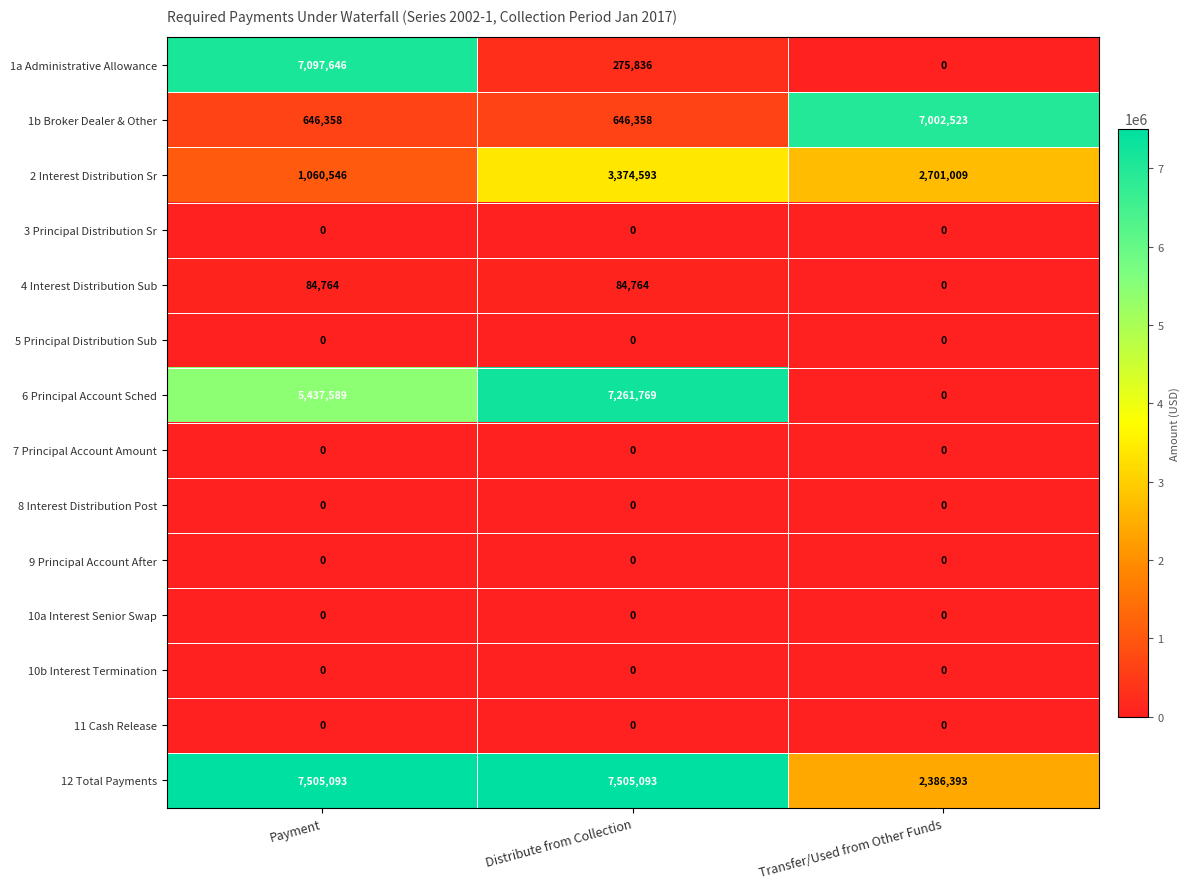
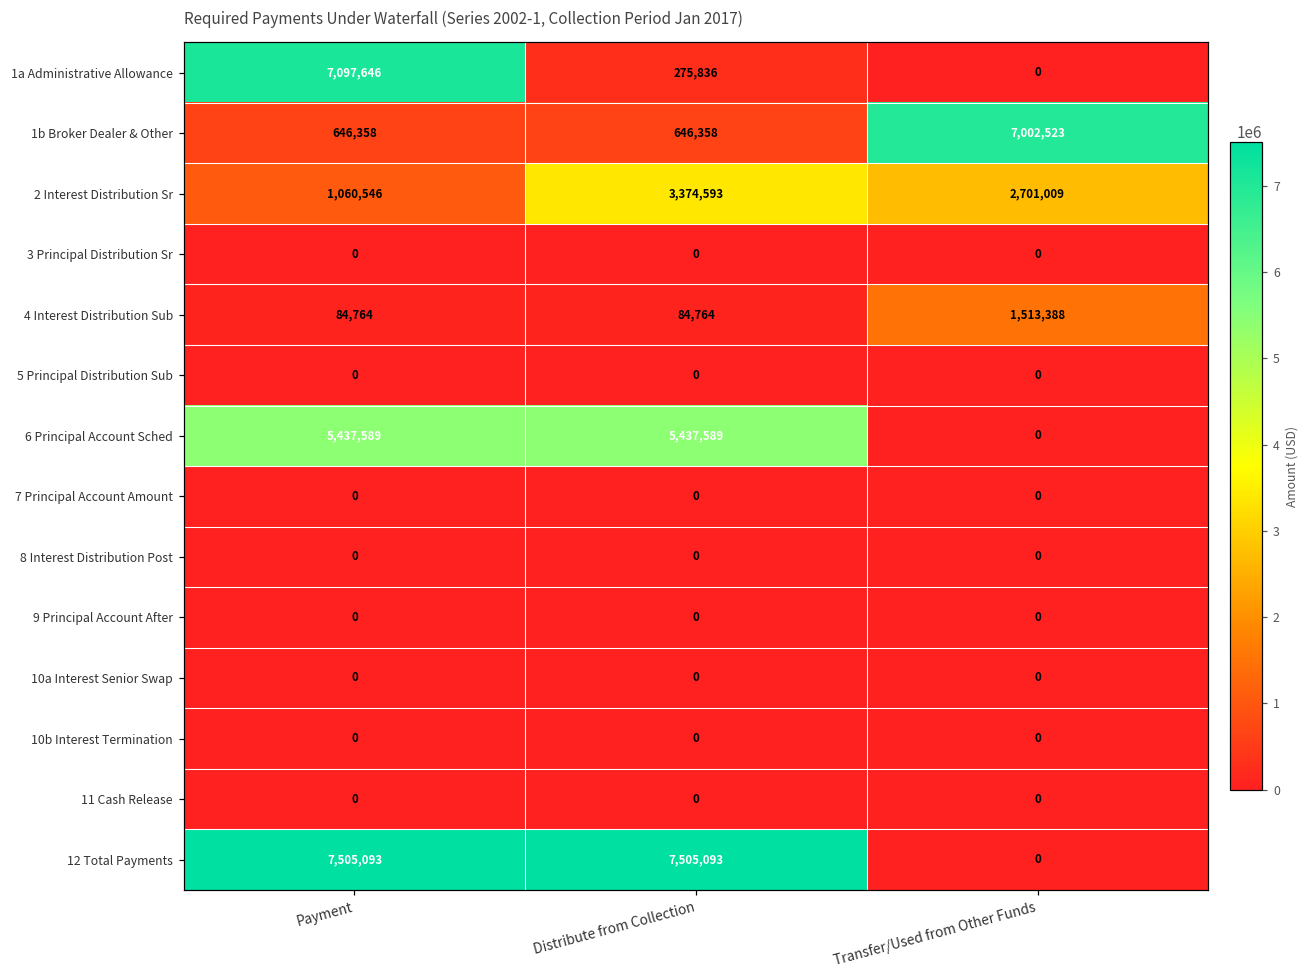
  {
    "1a Administrative Allowance": {
      "Payment": "7,097,646",
      "Distribute from Collection": "275,836",
      "Transfer/Used from Other Funds": "0"
    },
    "1b Broker Dealer & Other": {
      "Payment": "646,358",
      "Distribute from Collection": "646,358",
      "Transfer/Used from Other Funds": "7,002,523"
    },
    "2 Interest Distribution Sr": {
      "Payment": "1,060,546",
      "Distribute from Collection": "3,374,593",
      "Transfer/Used from Other Funds": "2,701,009"
    },
    "3 Principal Distribution Sr": {
      "Payment": "0",
      "Distribute from Collection": "0",
      "Transfer/Used from Other Funds": "0"
    },
    "4 Interest Distribution Sub": {
      "Payment": "84,764",
      "Distribute from Collection": "84,764",
-     "Transfer/Used from Other Funds": "0"
+     "Transfer/Used from Other Funds": "1,513,388"
    },
    "5 Principal Distribution Sub": {
      "Payment": "0",
      "Distribute from Collection": "0",
      "Transfer/Used from Other Funds": "0"
    },
    "6 Principal Account Sched": {
      "Payment": "5,437,589",
-     "Distribute from Collection": "7,261,769",
+     "Distribute from Collection": "5,437,589",
      "Transfer/Used from Other Funds": "0"
    },
    "7 Principal Account Amount": {
      "Payment": "0",
      "Distribute from Collection": "0",
      "Transfer/Used from Other Funds": "0"
    },
    "8 Interest Distribution Post": {
      "Payment": "0",
      "Distribute from Collection": "0",
      "Transfer/Used from Other Funds": "0"
    },
    "9 Principal Account After": {
      "Payment": "0",
      "Distribute from Collection": "0",
      "Transfer/Used from Other Funds": "0"
    },
    "10a Interest Senior Swap": {
      "Payment": "0",
      "Distribute from Collection": "0",
      "Transfer/Used from Other Funds": "0"
    },
    "10b Interest Termination": {
      "Payment": "0",
      "Distribute from Collection": "0",
      "Transfer/Used from Other Funds": "0"
    },
    "11 Cash Release": {
      "Payment": "0",
      "Distribute from Collection": "0",
      "Transfer/Used from Other Funds": "0"
    },
    "12 Total Payments": {
      "Payment": "7,505,093",
      "Distribute from Collection": "7,505,093",
-     "Transfer/Used from Other Funds": "2,386,393"
+     "Transfer/Used from Other Funds": "0"
    }
  }
